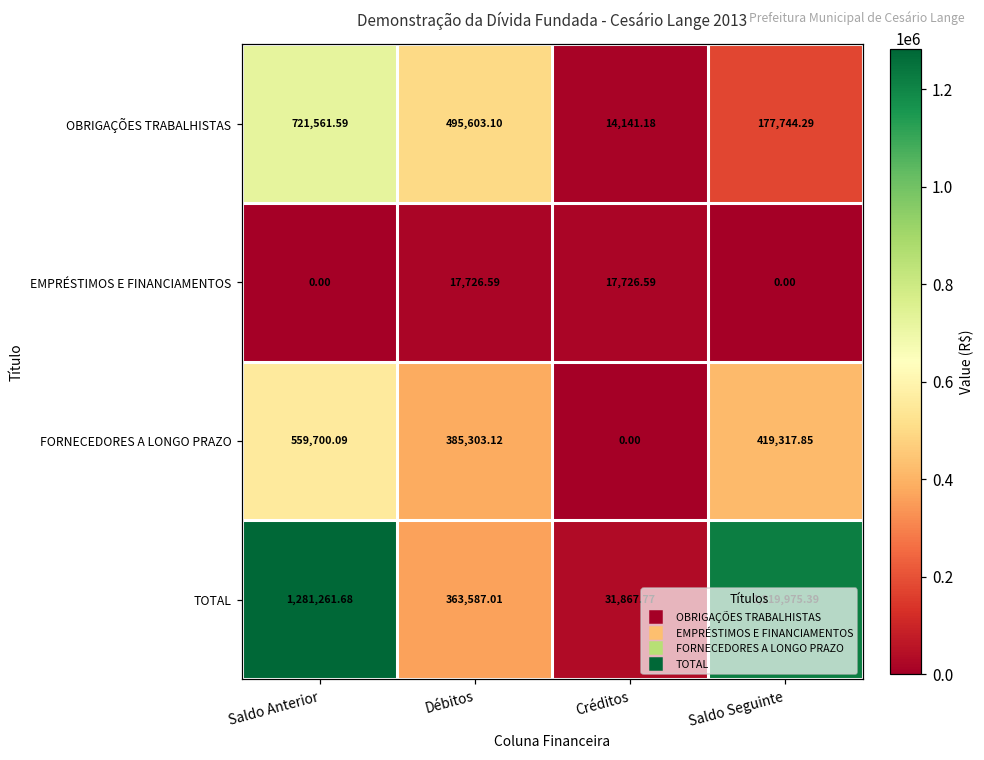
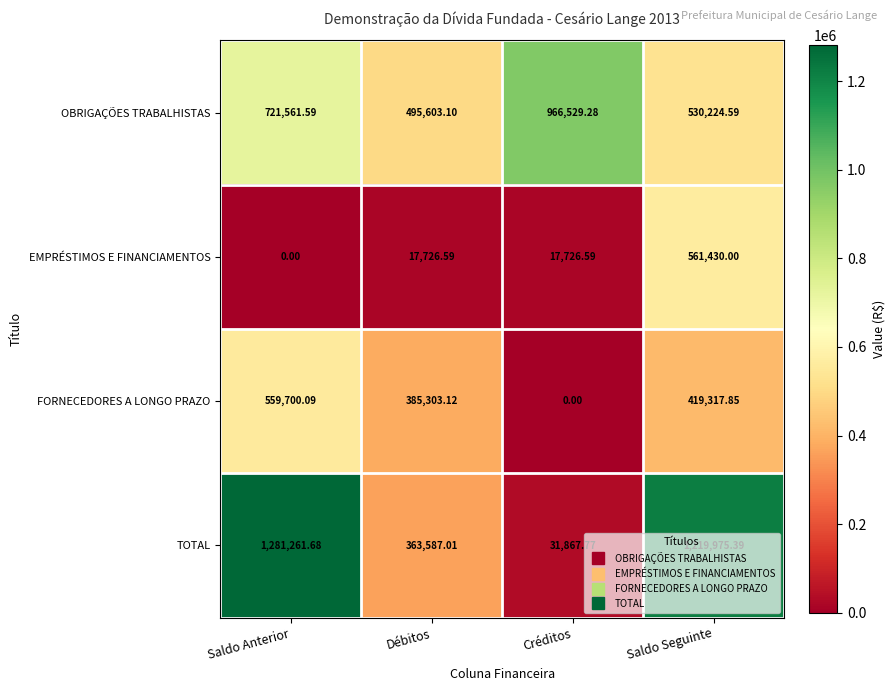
  {
    "OBRIGAÇÕES TRABALHISTAS": {
      "Saldo Anterior": "721,561.59",
      "Débitos": "495,603.10",
-     "Créditos": "14,141.18",
-     "Saldo Seguinte": "177,744.29"
+     "Créditos": "966,529.28",
+     "Saldo Seguinte": "530,224.59"
    },
    "EMPRÉSTIMOS E FINANCIAMENTOS": {
      "Saldo Anterior": "0.00",
      "Débitos": "17,726.59",
      "Créditos": "17,726.59",
-     "Saldo Seguinte": "0.00"
+     "Saldo Seguinte": "561,430.00"
    },
    "FORNECEDORES A LONGO PRAZO": {
      "Saldo Anterior": "559,700.09",
      "Débitos": "385,303.12",
      "Créditos": "0.00",
      "Saldo Seguinte": "419,317.85"
    },
    "TOTAL": {
      "Saldo Anterior": "1,281,261.68",
      "Débitos": "363,587.01"
    }
  }
